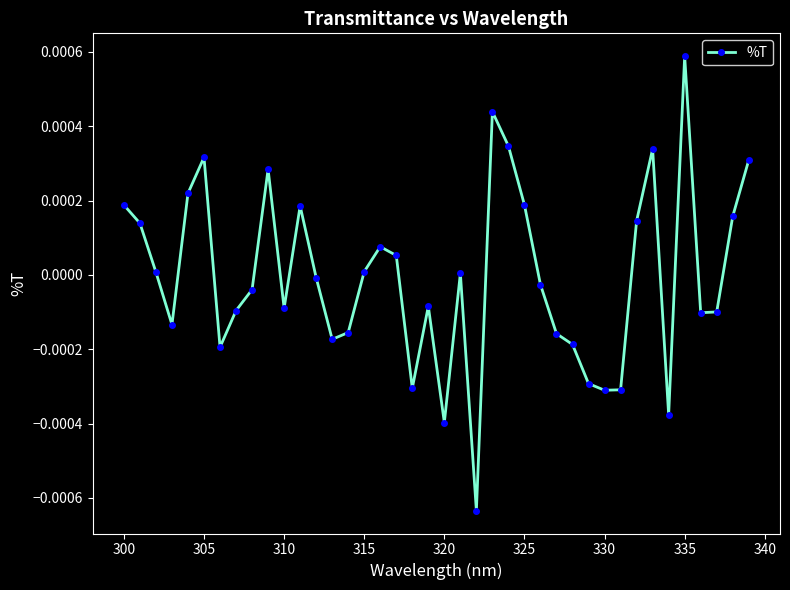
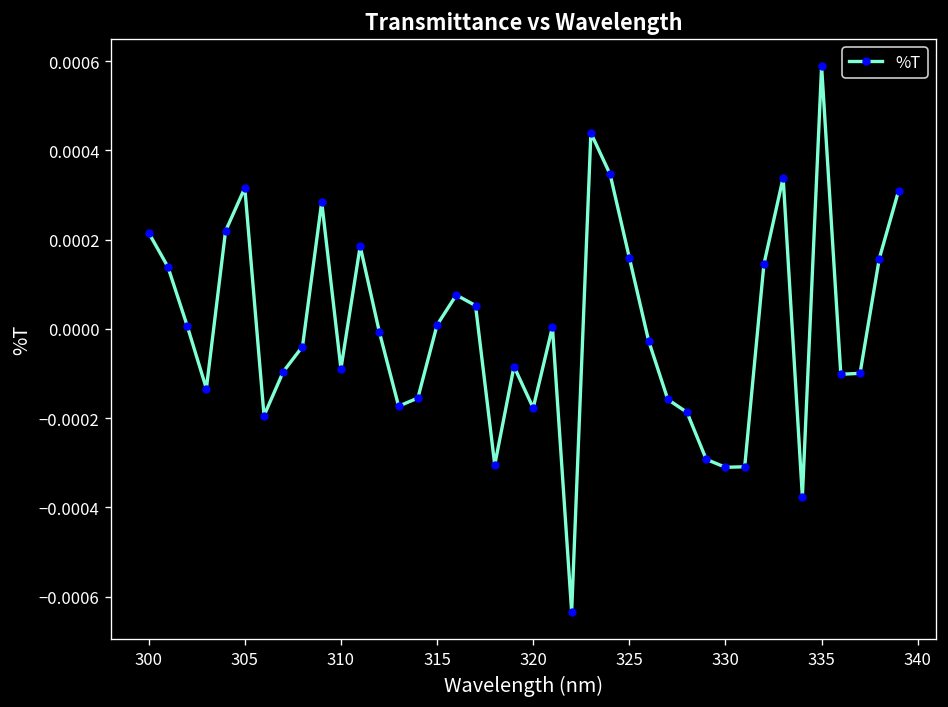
  {
-   "300": 0.00019,
+   "300": 0.00022,
    "305": 0.00032,
    "310": -0.00009,
    "315": 0.00001,
-   "320": -0.00040,
-   "325": 0.00019,
+   "320": -0.00018,
+   "325": 0.00016,
    "330": -0.00031,
    "335": 0.00059
  }
